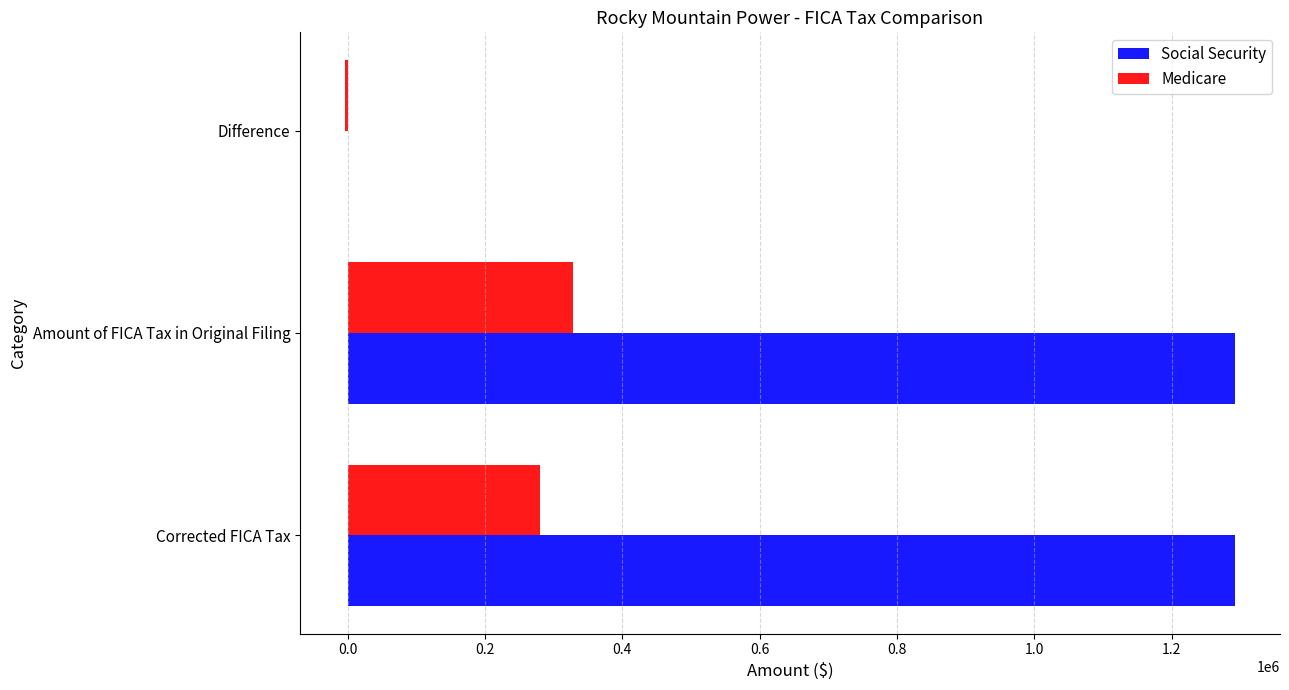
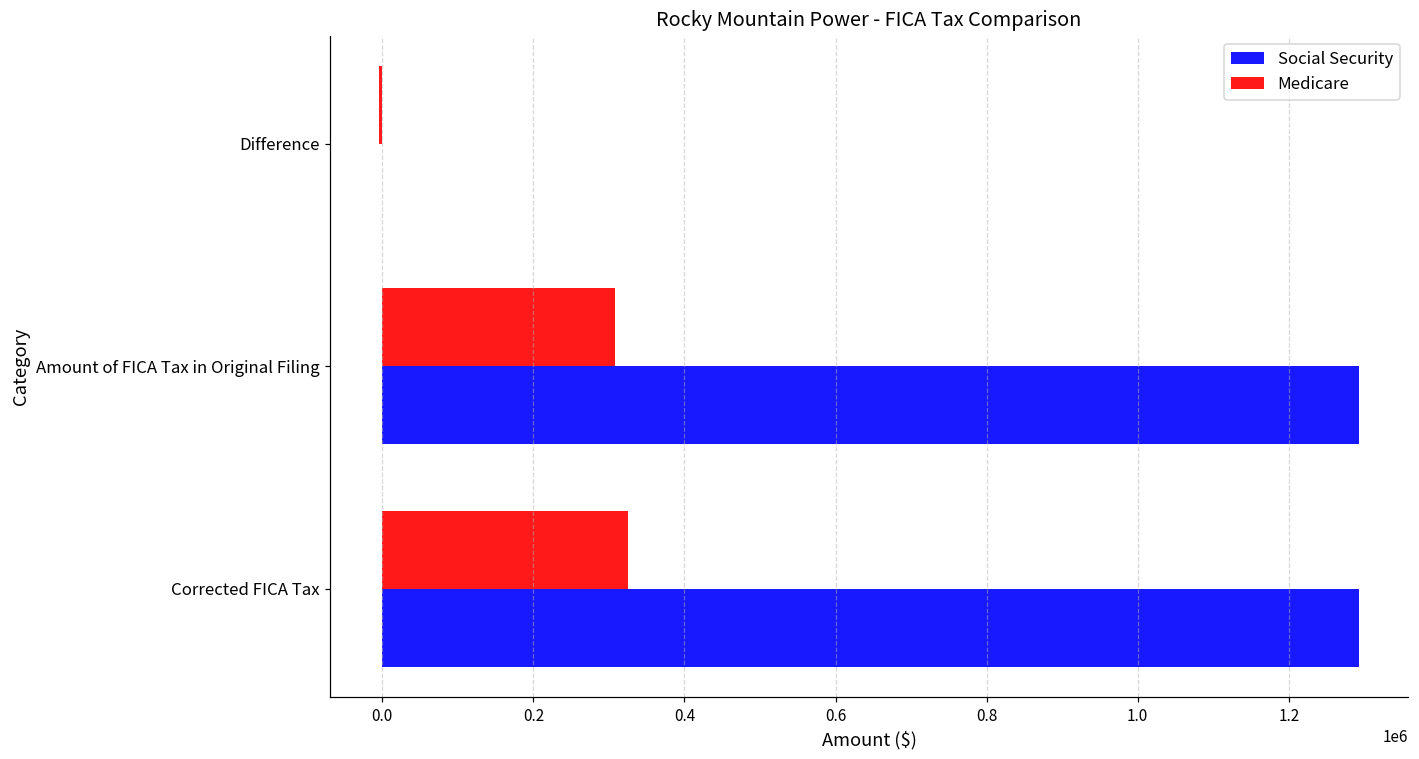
  {
    "Social Security": {
      "Difference": 0,
      "Amount of FICA Tax in Original Filing": 1290000,
      "Corrected FICA Tax": 1290000
    },
    "Medicare": {
      "Difference": 0,
-     "Amount of FICA Tax in Original Filing": 330000,
-     "Corrected FICA Tax": 280000
+     "Amount of FICA Tax in Original Filing": 310000,
+     "Corrected FICA Tax": 320000
    }
  }
